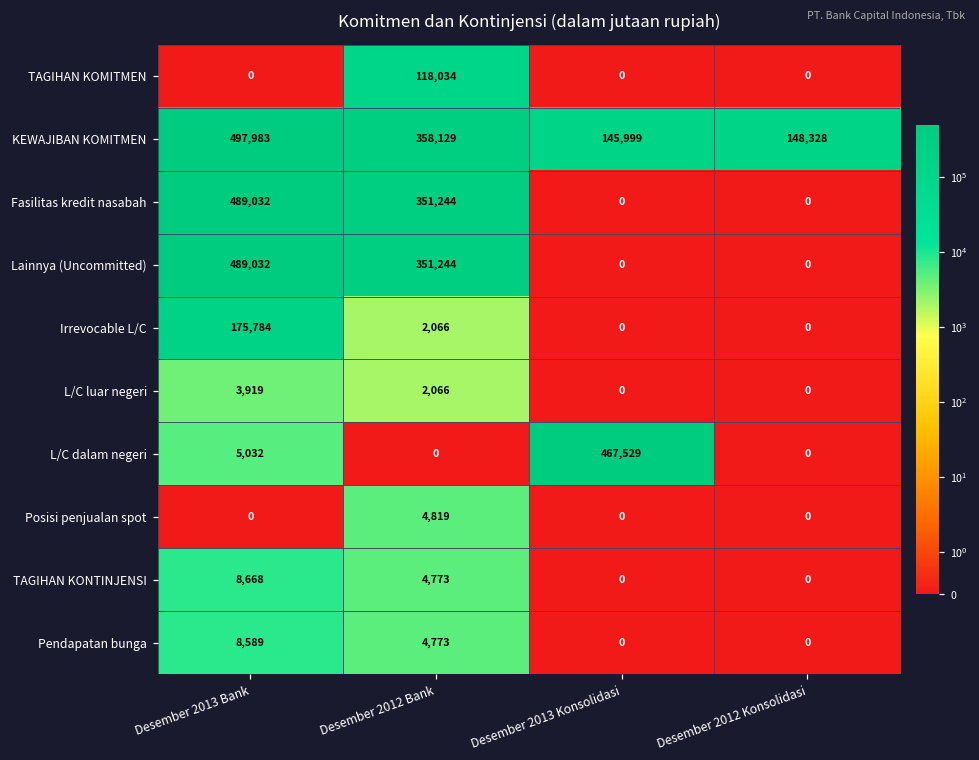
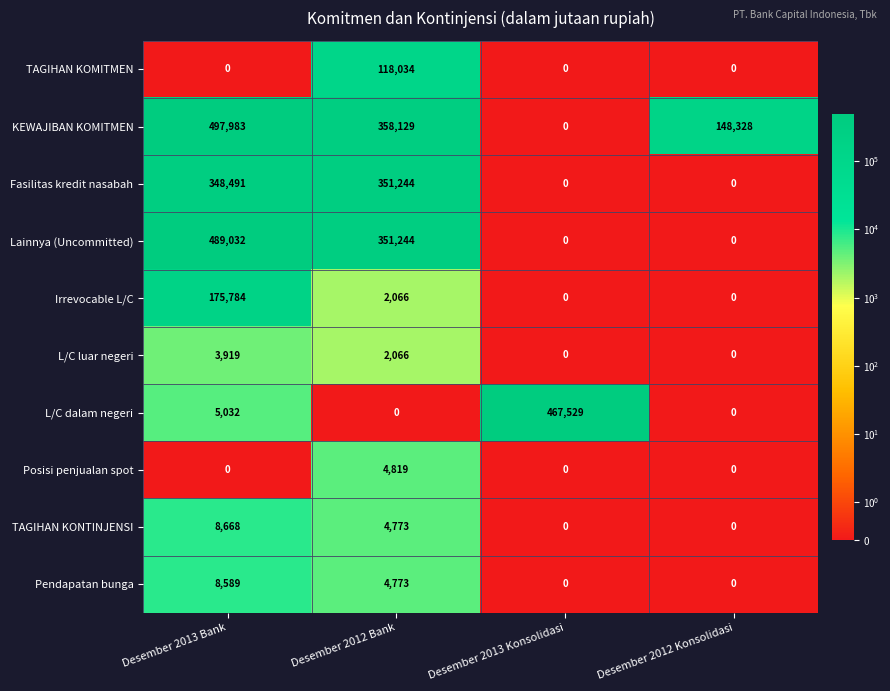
  {
    "TAGIHAN KOMITMEN": {
      "Desember 2013 Bank": "0",
      "Desember 2012 Bank": "118,034",
      "Desember 2013 Konsolidasi": "0",
      "Desember 2012 Konsolidasi": "0"
    },
    "KEWAJIBAN KOMITMEN": {
      "Desember 2013 Bank": "497,983",
      "Desember 2012 Bank": "358,129",
-     "Desember 2013 Konsolidasi": "145,999",
+     "Desember 2013 Konsolidasi": "0",
      "Desember 2012 Konsolidasi": "148,328"
    },
    "Fasilitas kredit nasabah": {
-     "Desember 2013 Bank": "489,032",
+     "Desember 2013 Bank": "348,491",
      "Desember 2012 Bank": "351,244",
      "Desember 2013 Konsolidasi": "0",
      "Desember 2012 Konsolidasi": "0"
    },
    "Lainnya (Uncommitted)": {
      "Desember 2013 Bank": "489,032",
      "Desember 2012 Bank": "351,244",
      "Desember 2013 Konsolidasi": "0",
      "Desember 2012 Konsolidasi": "0"
    },
    "Irrevocable L/C": {
      "Desember 2013 Bank": "175,784",
      "Desember 2012 Bank": "2,066",
      "Desember 2013 Konsolidasi": "0",
      "Desember 2012 Konsolidasi": "0"
    },
    "L/C luar negeri": {
      "Desember 2013 Bank": "3,919",
      "Desember 2012 Bank": "2,066",
      "Desember 2013 Konsolidasi": "0",
      "Desember 2012 Konsolidasi": "0"
    },
    "L/C dalam negeri": {
      "Desember 2013 Bank": "5,032",
      "Desember 2012 Bank": "0",
      "Desember 2013 Konsolidasi": "467,529",
      "Desember 2012 Konsolidasi": "0"
    },
    "Posisi penjualan spot": {
      "Desember 2013 Bank": "0",
      "Desember 2012 Bank": "4,819",
      "Desember 2013 Konsolidasi": "0",
      "Desember 2012 Konsolidasi": "0"
    },
    "TAGIHAN KONTINJENSI": {
      "Desember 2013 Bank": "8,668",
      "Desember 2012 Bank": "4,773",
      "Desember 2013 Konsolidasi": "0",
      "Desember 2012 Konsolidasi": "0"
    },
    "Pendapatan bunga": {
      "Desember 2013 Bank": "8,589",
      "Desember 2012 Bank": "4,773",
      "Desember 2013 Konsolidasi": "0",
      "Desember 2012 Konsolidasi": "0"
    }
  }
